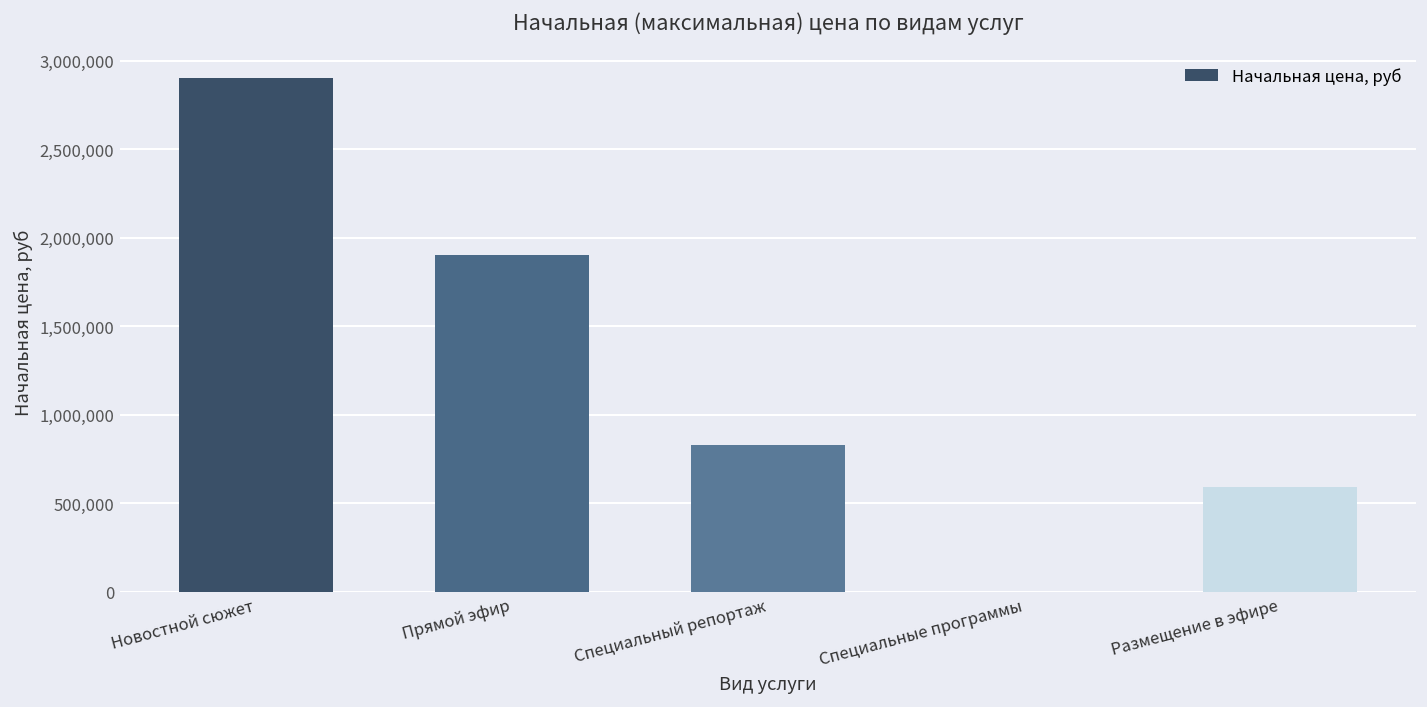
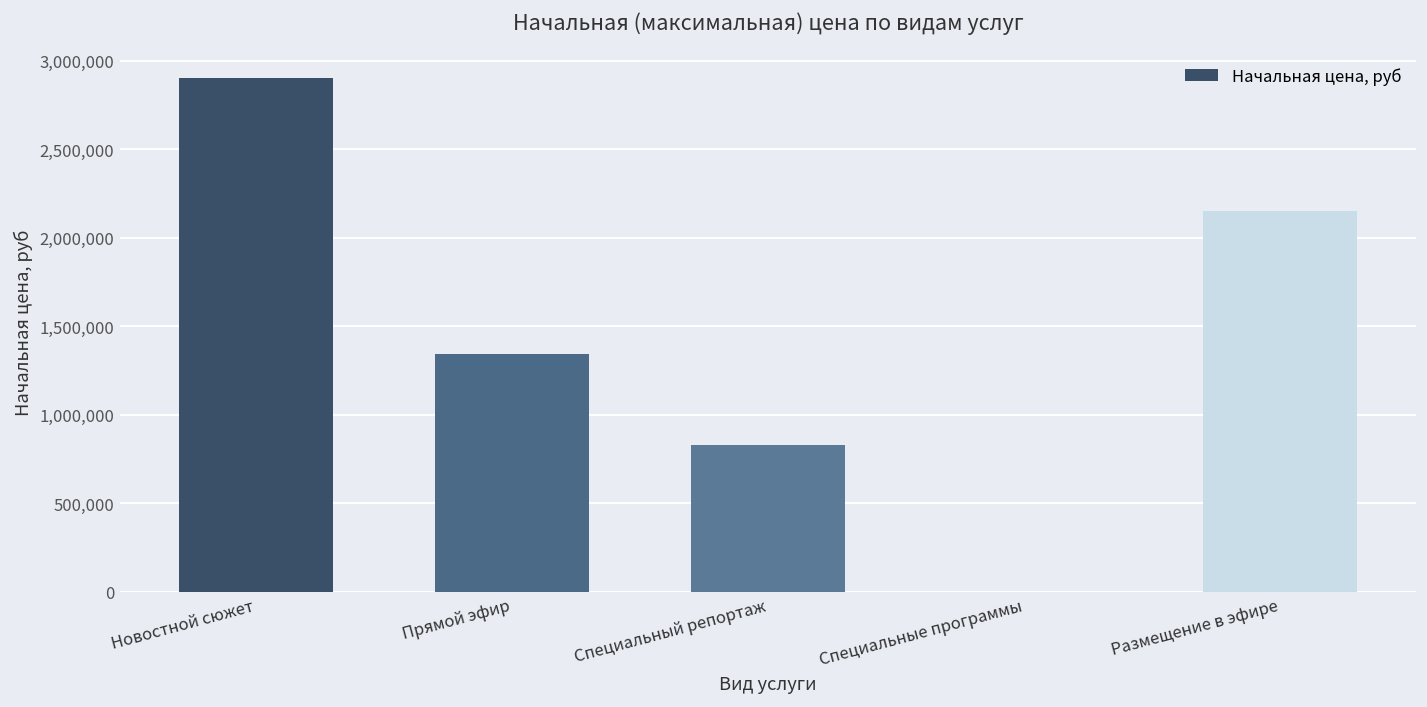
  {
    "Новостной сюжет": "2,900,000",
-   "Прямой эфир": "1,900,000",
+   "Прямой эфир": "1,340,000",
    "Специальный репортаж": "830,000",
    "Специальные программы": "0",
-   "Размещение в эфире": "590,000"
+   "Размещение в эфире": "2,150,000"
  }
